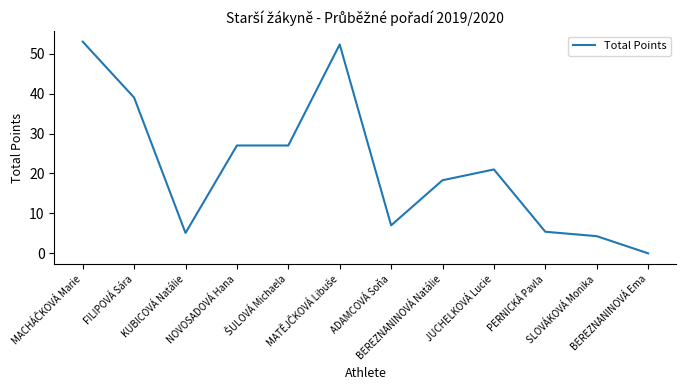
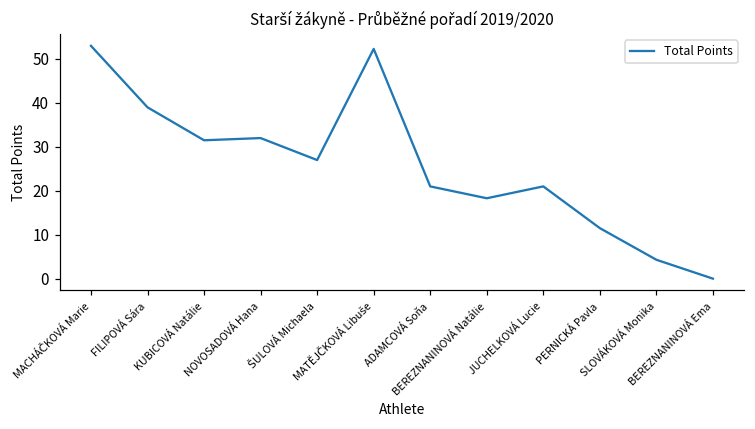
  {
    "MACHÁČKOVÁ Marie": 53,
    "FILIPOVÁ Sára": 39,
-   "KUBICOVÁ Natálie": 5,
-   "NOVOSADOVÁ Hana": 27,
+   "KUBICOVÁ Natálie": 32,
+   "NOVOSADOVÁ Hana": 32,
    "ŠULOVÁ Michaela": 27,
    "MATĚJČKOVÁ Libuše": 52,
-   "ADAMCOVÁ Soňa": 7,
+   "ADAMCOVÁ Soňa": 21,
    "BEREZNANINOVÁ Natálie": 18,
    "JUCHELKOVÁ Lucie": 21,
-   "PERNICKÁ Pavla": 5,
+   "PERNICKÁ Pavla": 12,
    "SLOVÁKOVÁ Monika": 4,
    "BEREZNANINOVÁ Ema": 0
  }
